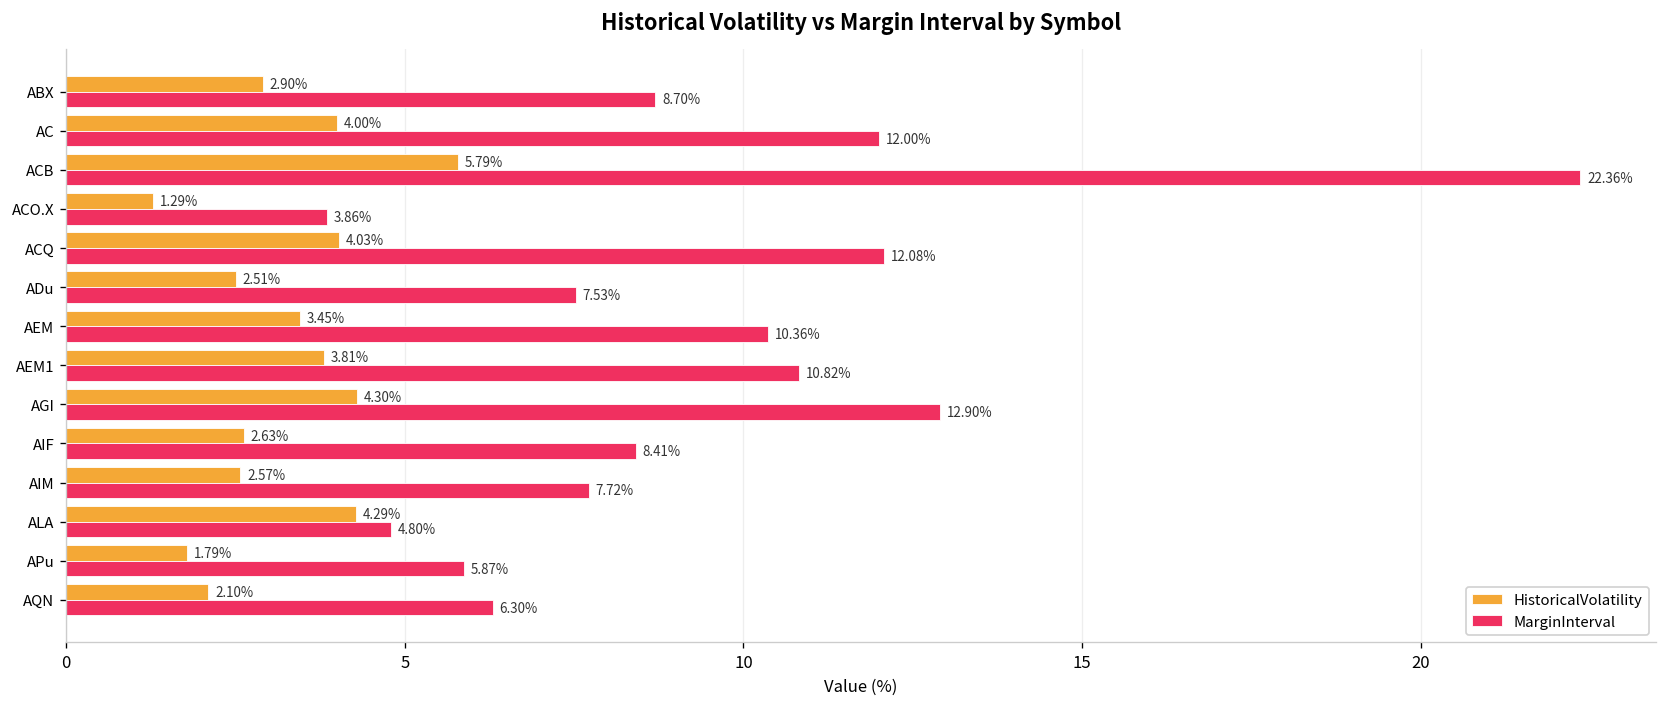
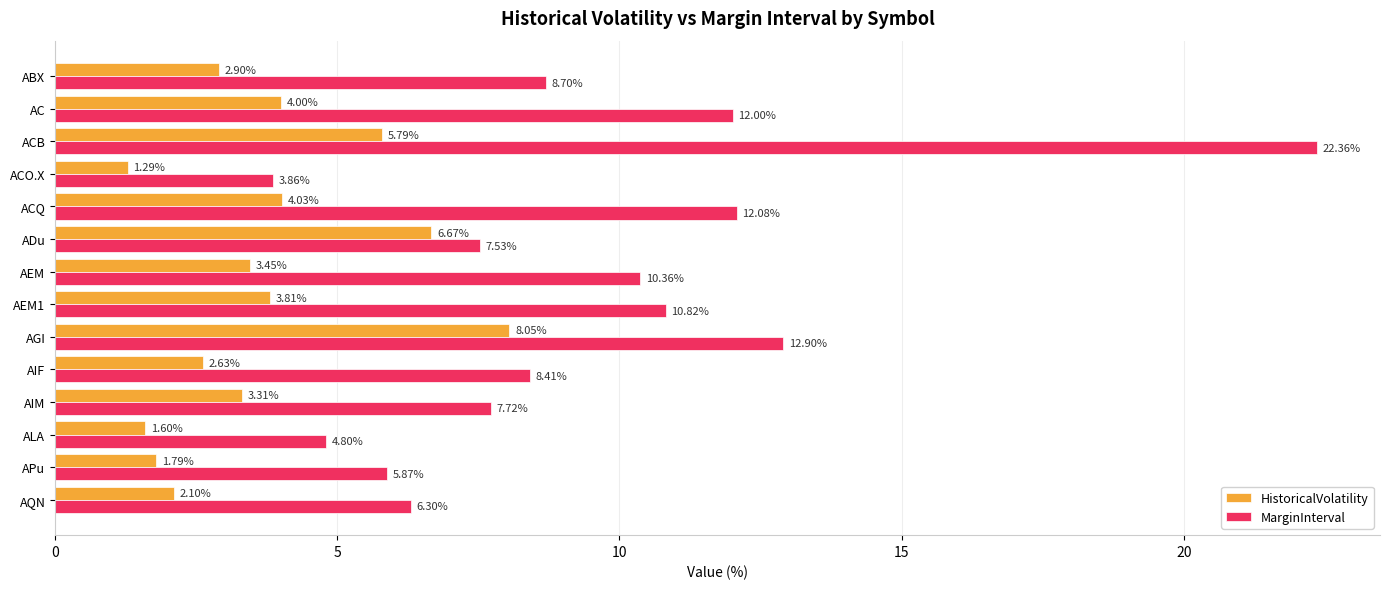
  {
    "HistoricalVolatility": {
      "ABX": "2.90%",
      "AC": "4.00%",
      "ACB": "5.79%",
      "ACO.X": "1.29%",
      "ACQ": "4.03%",
-     "ADu": "2.51%",
+     "ADu": "6.67%",
      "AEM": "3.45%",
      "AEM1": "3.81%",
-     "AGI": "4.30%",
+     "AGI": "8.05%",
      "AIF": "2.63%",
-     "AIM": "2.57%",
-     "ALA": "4.29%",
+     "AIM": "3.31%",
+     "ALA": "1.60%",
      "APu": "1.79%",
      "AQN": "2.10%"
    },
    "MarginInterval": {
      "ABX": "8.70%",
      "AC": "12.00%",
      "ACB": "22.36%",
      "ACO.X": "3.86%",
      "ACQ": "12.08%",
      "ADu": "7.53%",
      "AEM": "10.36%",
      "AEM1": "10.82%",
      "AGI": "12.90%",
      "AIF": "8.41%",
      "AIM": "7.72%",
      "ALA": "4.80%",
      "APu": "5.87%",
      "AQN": "6.30%"
    }
  }
